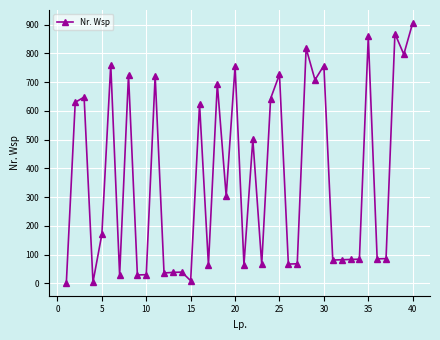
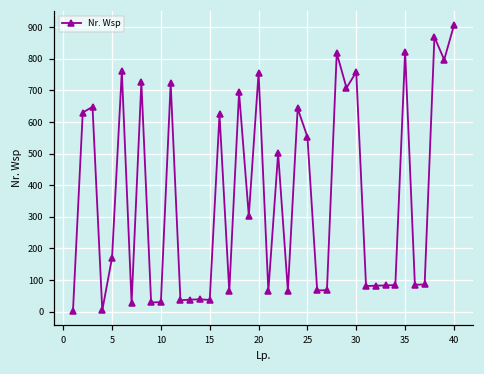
  {
    "5": 170,
    "10": 30,
-   "15": 10,
+   "15": 40,
    "20": 760,
-   "25": 730,
+   "25": 550,
    "30": 760,
-   "35": 860,
+   "35": 820,
    "40": 910
  }
